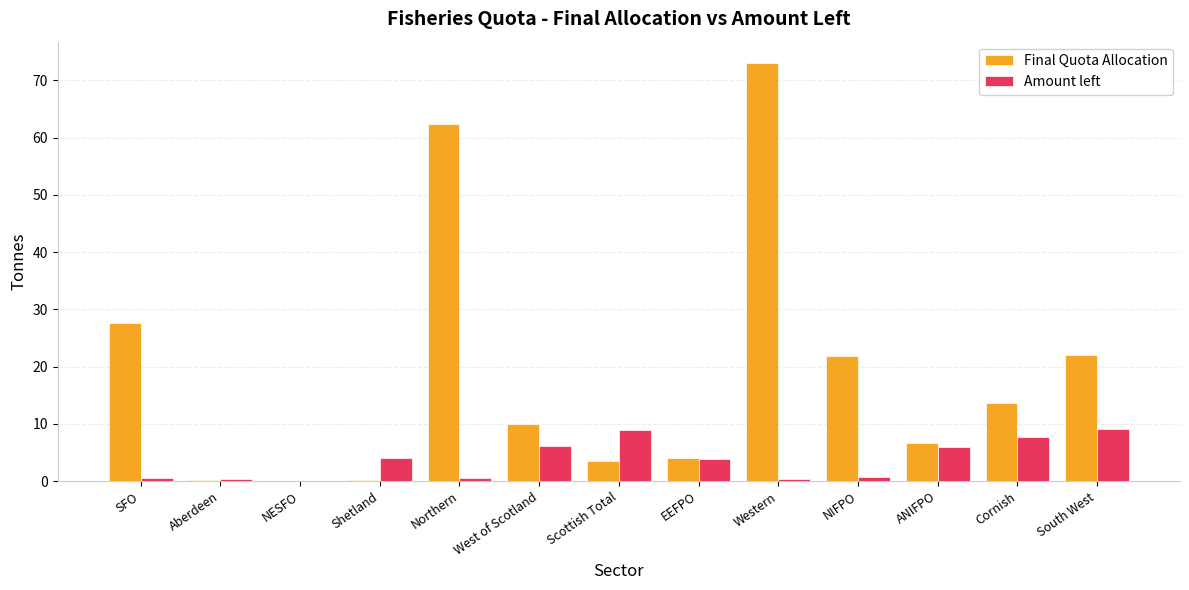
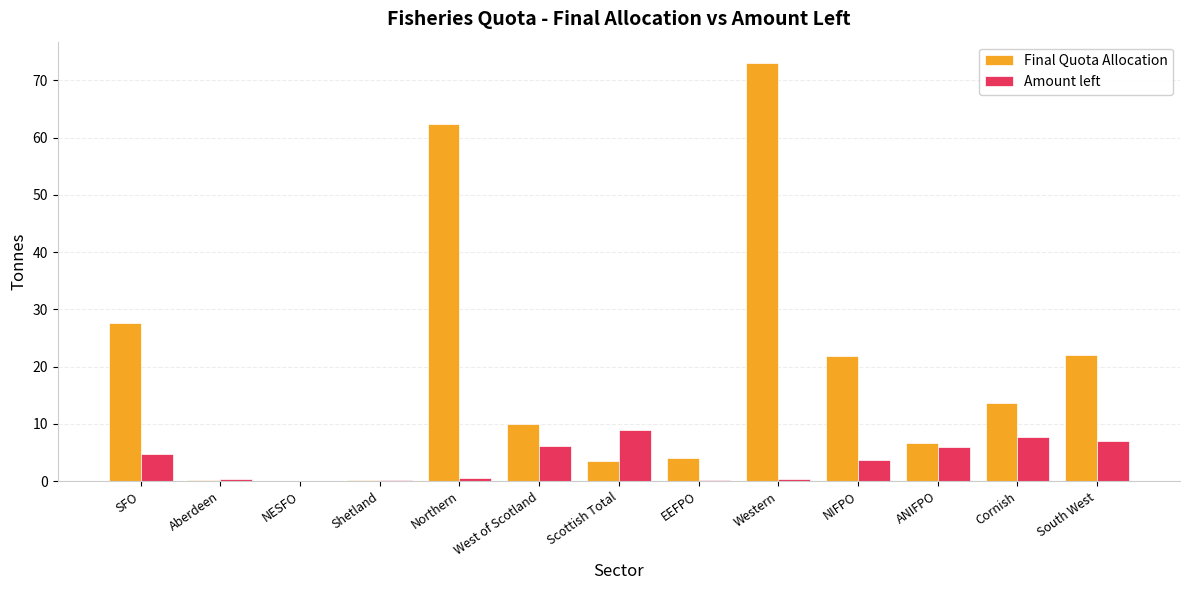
  {
    "Final Quota Allocation": {
      "SFO": 28,
      "Northern": 62,
      "West of Scotland": 10,
      "Scottish Total": 3,
      "EEFPO": 4,
      "Western": 73,
      "NIFPO": 22,
      "ANIFPO": 7,
      "Cornish": 14,
      "South West": 22
    },
    "Amount left": {
-     "SFO": 0,
+     "SFO": 5,
      "NESFO": 0,
-     "Shetland": 4,
+     "Shetland": 0,
      "Northern": 1,
      "West of Scotland": 6,
      "Scottish Total": 9,
-     "EEFPO": 4,
-     "NIFPO": 1,
+     "EEFPO": 0,
+     "NIFPO": 4,
      "ANIFPO": 6,
      "Cornish": 8,
-     "South West": 9
+     "South West": 7
    }
  }
